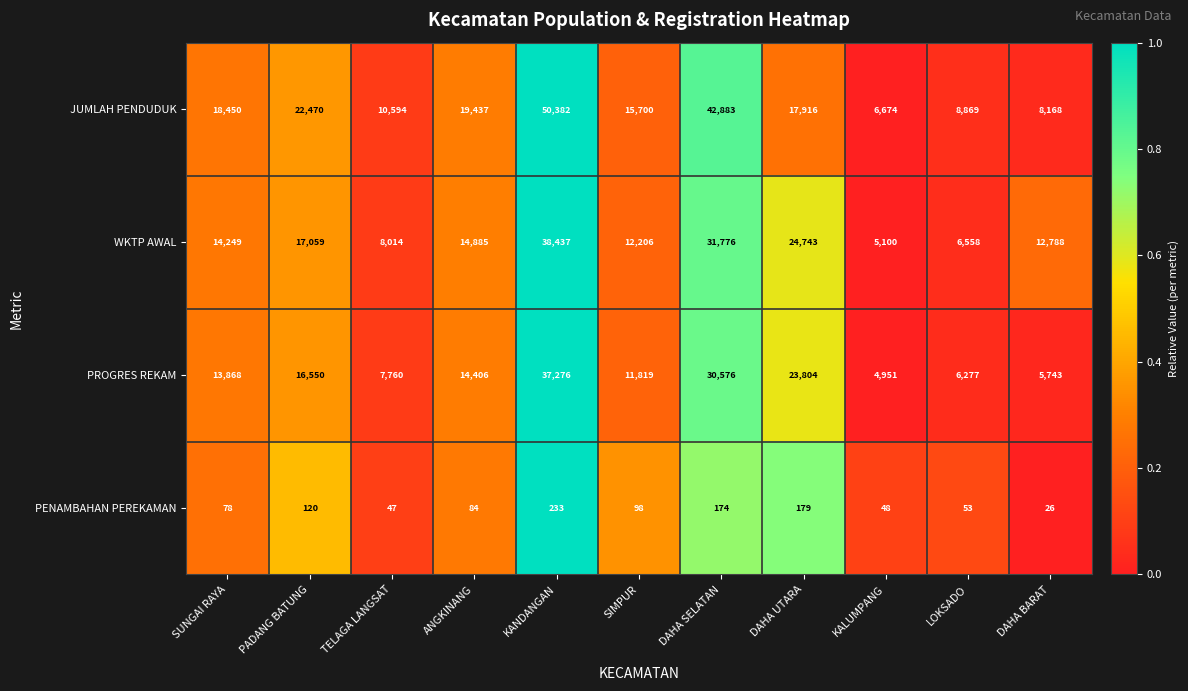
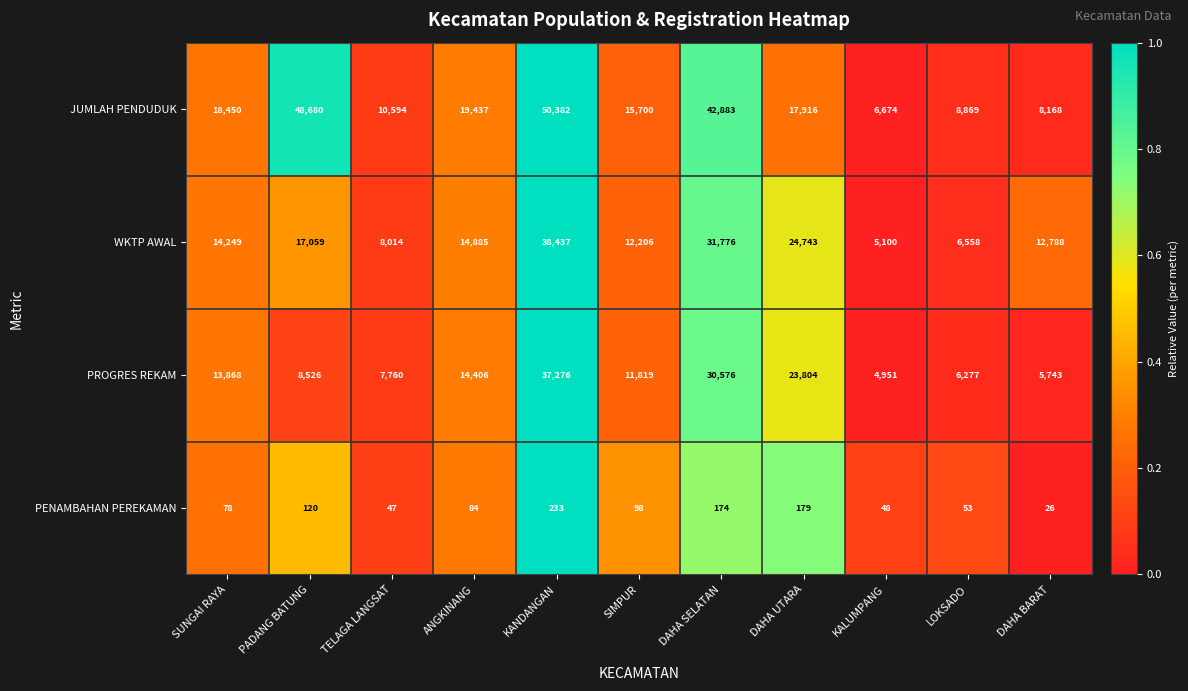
  {
    "JUMLAH PENDUDUK": {
      "SUNGAI RAYA": "18,450",
-     "PADANG BATUNG": "22,470",
+     "PADANG BATUNG": "48,680",
      "TELAGA LANGSAT": "10,594",
      "ANGKINANG": "19,437",
      "KANDANGAN": "50,382",
      "SIMPUR": "15,700",
      "DAHA SELATAN": "42,883",
      "DAHA UTARA": "17,916",
      "KALUMPANG": "6,674",
      "LOKSADO": "8,869",
      "DAHA BARAT": "8,168"
    },
    "WKTP AWAL": {
      "SUNGAI RAYA": "14,249",
      "PADANG BATUNG": "17,059",
      "TELAGA LANGSAT": "8,014",
      "ANGKINANG": "14,885",
      "KANDANGAN": "38,437",
      "SIMPUR": "12,206",
      "DAHA SELATAN": "31,776",
      "DAHA UTARA": "24,743",
      "KALUMPANG": "5,100",
      "LOKSADO": "6,558",
      "DAHA BARAT": "12,788"
    },
    "PROGRES REKAM": {
      "SUNGAI RAYA": "13,868",
-     "PADANG BATUNG": "16,550",
+     "PADANG BATUNG": "8,526",
      "TELAGA LANGSAT": "7,760",
      "ANGKINANG": "14,406",
      "KANDANGAN": "37,276",
      "SIMPUR": "11,819",
      "DAHA SELATAN": "30,576",
      "DAHA UTARA": "23,804",
      "KALUMPANG": "4,951",
      "LOKSADO": "6,277",
      "DAHA BARAT": "5,743"
    },
    "PENAMBAHAN PEREKAMAN": {
      "SUNGAI RAYA": "78",
      "PADANG BATUNG": "120",
      "TELAGA LANGSAT": "47",
      "ANGKINANG": "84",
      "KANDANGAN": "233",
      "SIMPUR": "98",
      "DAHA SELATAN": "174",
      "DAHA UTARA": "179",
      "KALUMPANG": "48",
      "LOKSADO": "53",
      "DAHA BARAT": "26"
    }
  }
